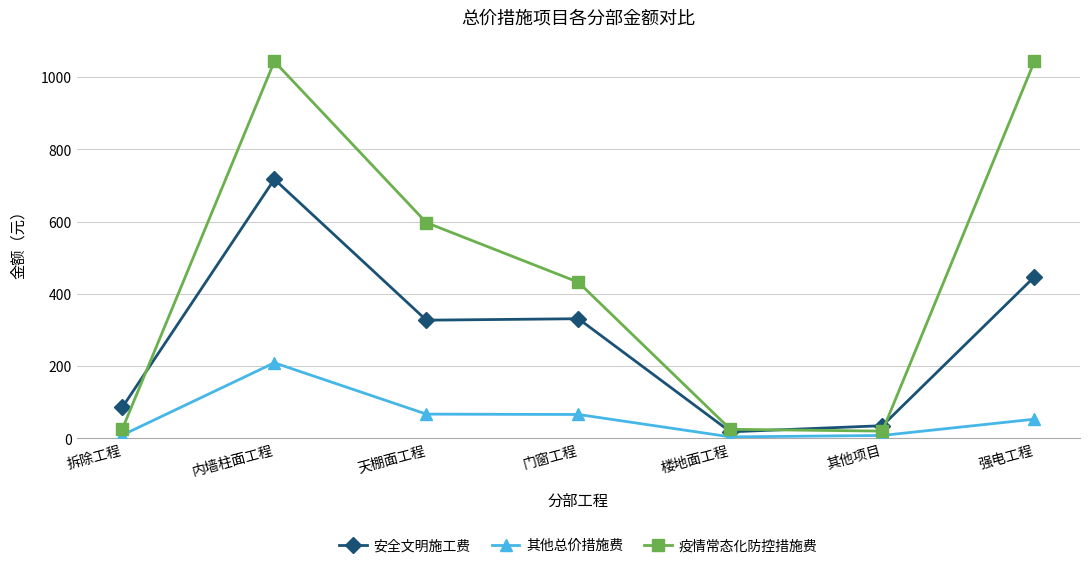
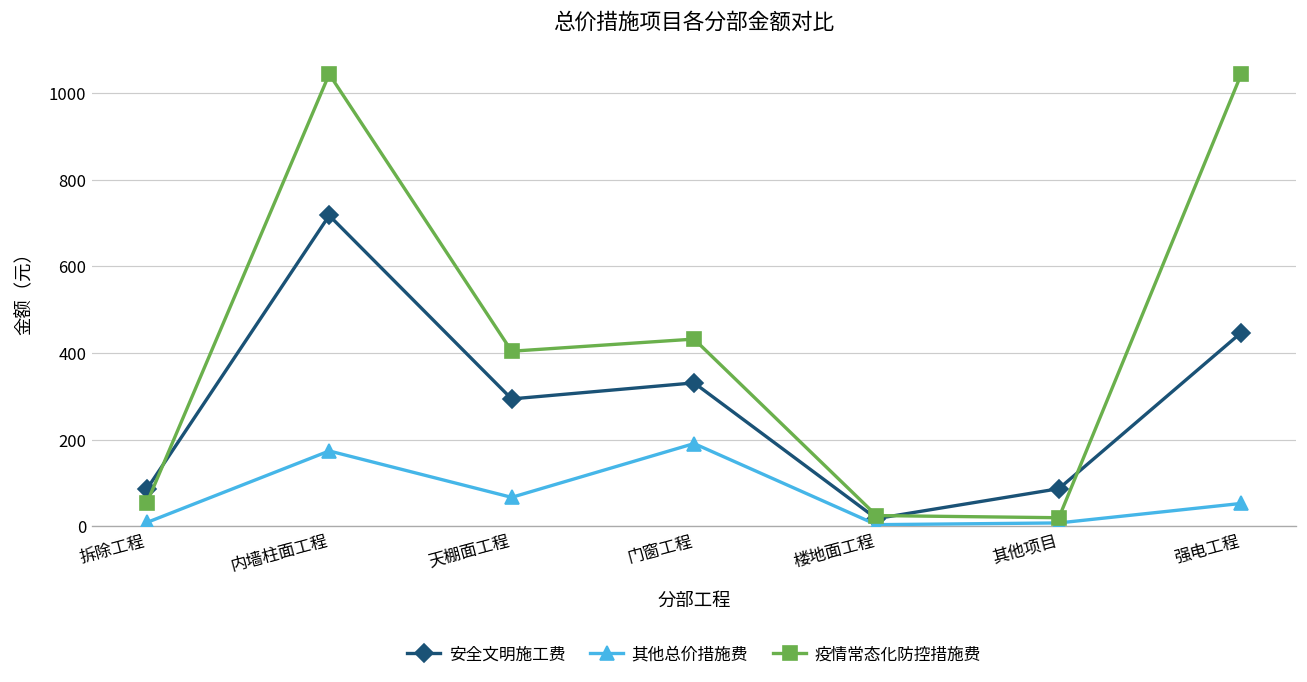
  {
    "安全文明施工费": {
      "拆除工程": 90,
      "内墙柱面工程": 720,
-     "天棚面工程": 330,
+     "天棚面工程": 290,
      "门窗工程": 330,
-     "其他项目": 40,
+     "其他项目": 90,
      "强电工程": 450
    },
    "其他总价措施费": {
      "拆除工程": 10,
-     "内墙柱面工程": 210,
+     "内墙柱面工程": 170,
      "天棚面工程": 70,
-     "门窗工程": 70,
+     "门窗工程": 190,
      "楼地面工程": 0,
      "其他项目": 10,
      "强电工程": 50
    },
    "疫情常态化防控措施费": {
-     "拆除工程": 30,
+     "拆除工程": 50,
      "内墙柱面工程": 1040,
-     "天棚面工程": 600,
+     "天棚面工程": 400,
      "门窗工程": 430,
      "其他项目": 20,
      "强电工程": 1040
    }
  }
